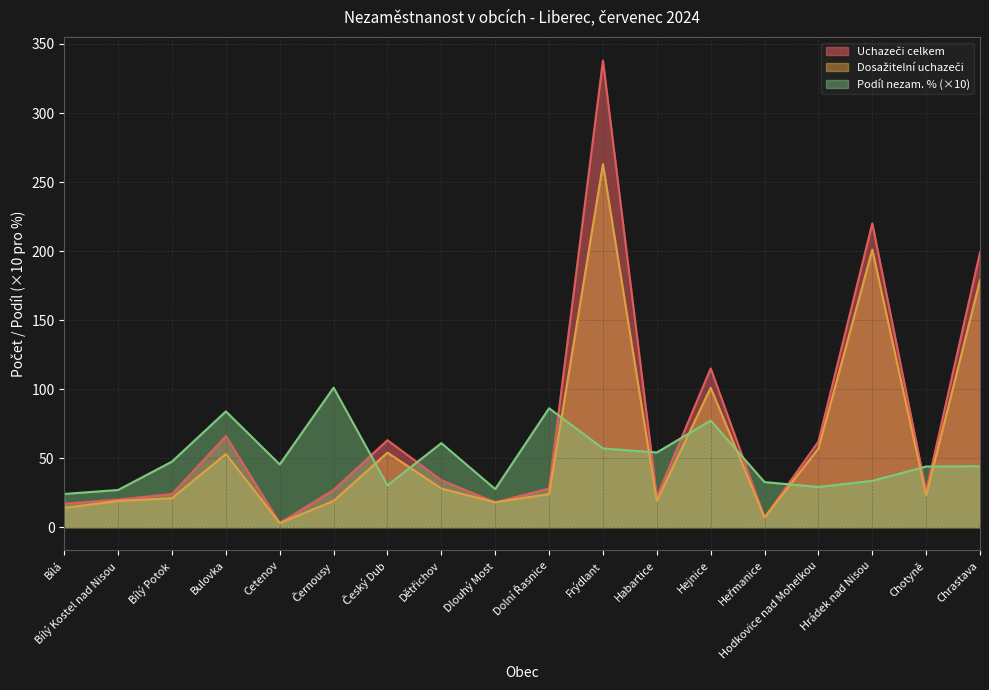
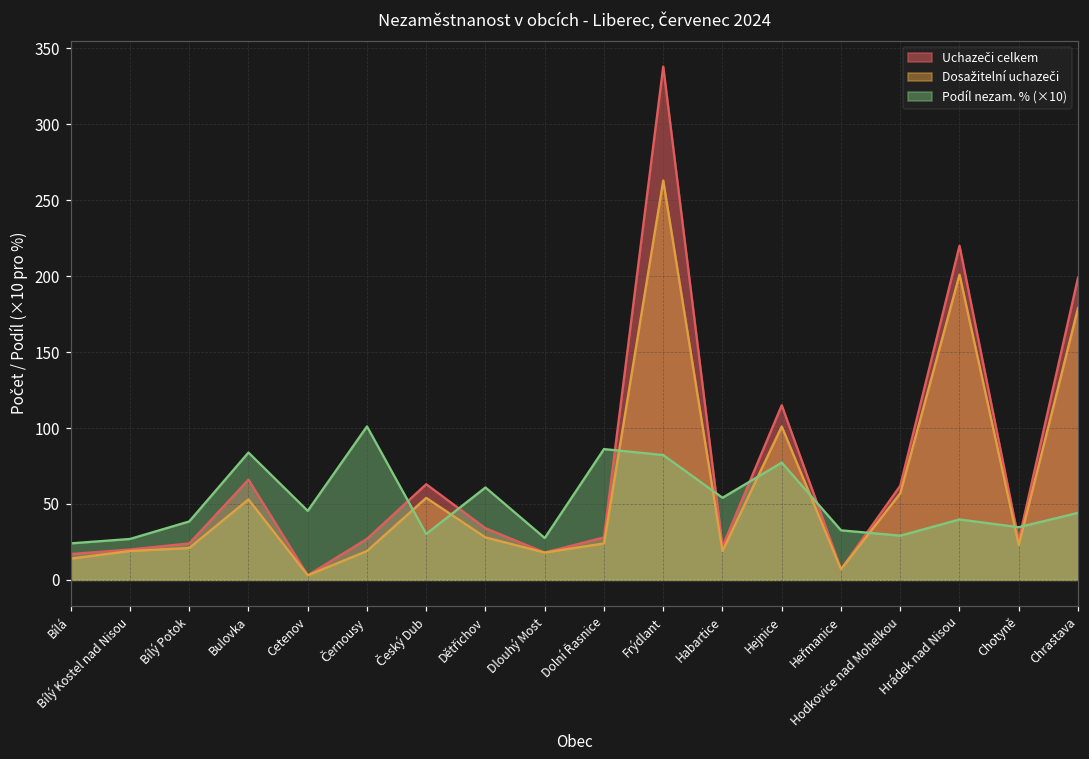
  {
    "Podíl nezam. % (×10)": {
      "Bílá": 24,
      "Bílý Kostel nad Nisou": 27,
-     "Bílý Potok": 48,
+     "Bílý Potok": 38,
      "Bulovka": 84,
      "Cetenov": 45,
      "Černousy": 101,
      "Český Dub": 30,
      "Dětřichov": 61,
      "Dlouhý Most": 28,
      "Dolní Řasnice": 86,
-     "Frýdlant": 57,
+     "Frýdlant": 82,
      "Habartice": 54,
      "Hejnice": 77,
      "Heřmanice": 33,
      "Hodkovice nad Mohelkou": 29,
-     "Hrádek nad Nisou": 34,
-     "Chotyně": 44,
+     "Hrádek nad Nisou": 40,
+     "Chotyně": 35,
      "Chrastava": 44
    }
  }
